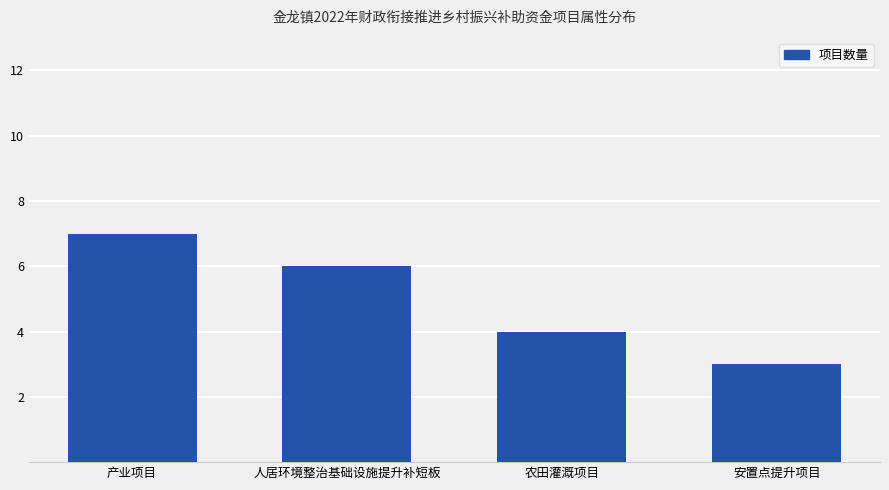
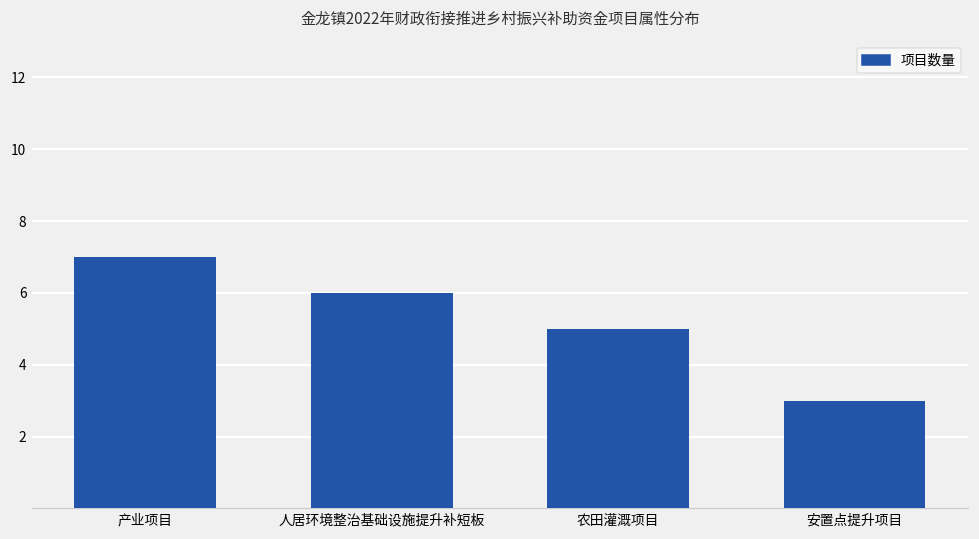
  {
    "产业项目": 7,
    "人居环境整治基础设施提升补短板": 6,
-   "农田灌溉项目": 4,
+   "农田灌溉项目": 5,
    "安置点提升项目": 3
  }
